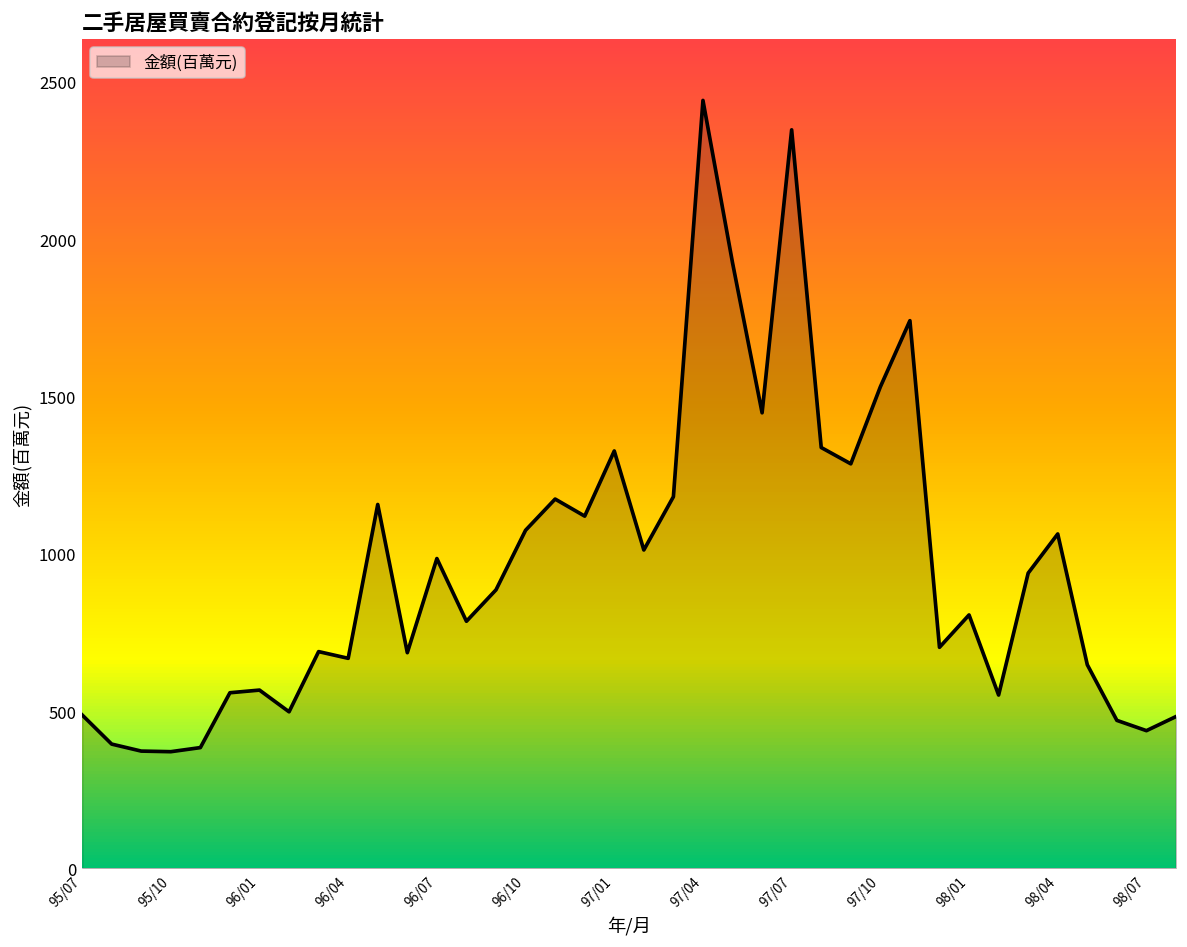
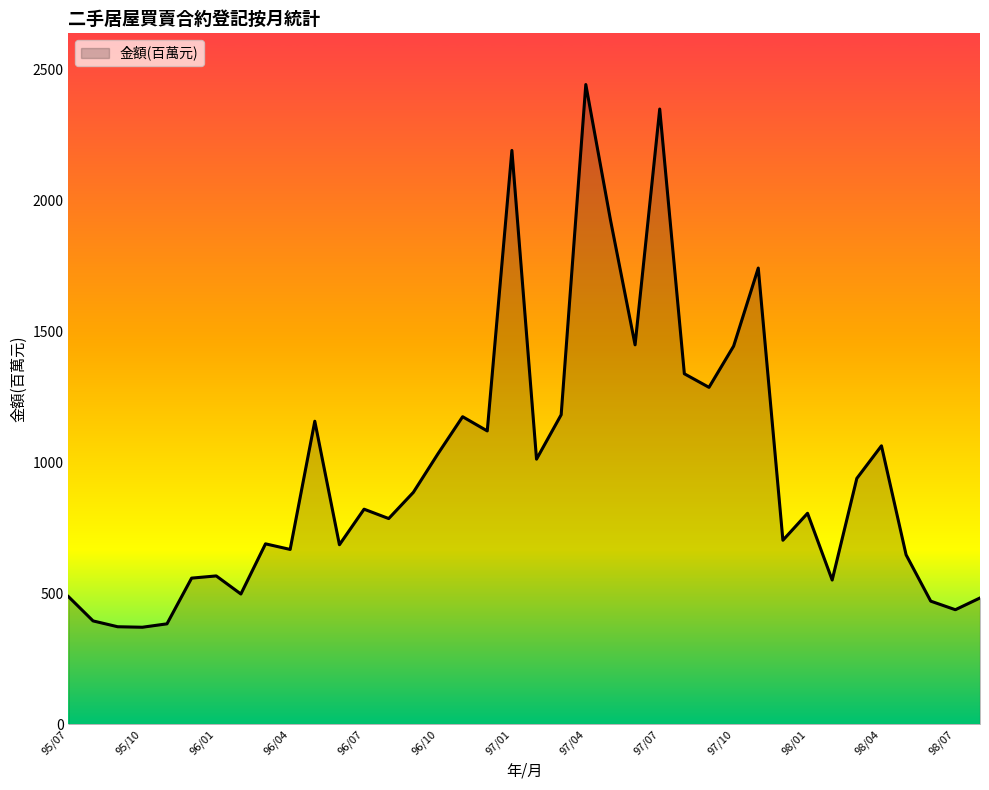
  {
    "95/07": 490,
    "95/10": 370,
    "96/01": 570,
    "96/04": 670,
-   "96/07": 980,
-   "96/10": 1070,
-   "97/01": 1330,
+   "96/07": 820,
+   "96/10": 1030,
+   "97/01": 2190,
    "97/04": 2440,
    "97/07": 2350,
-   "97/10": 1530,
+   "97/10": 1440,
    "98/01": 810,
    "98/04": 1060,
    "98/07": 440
  }
